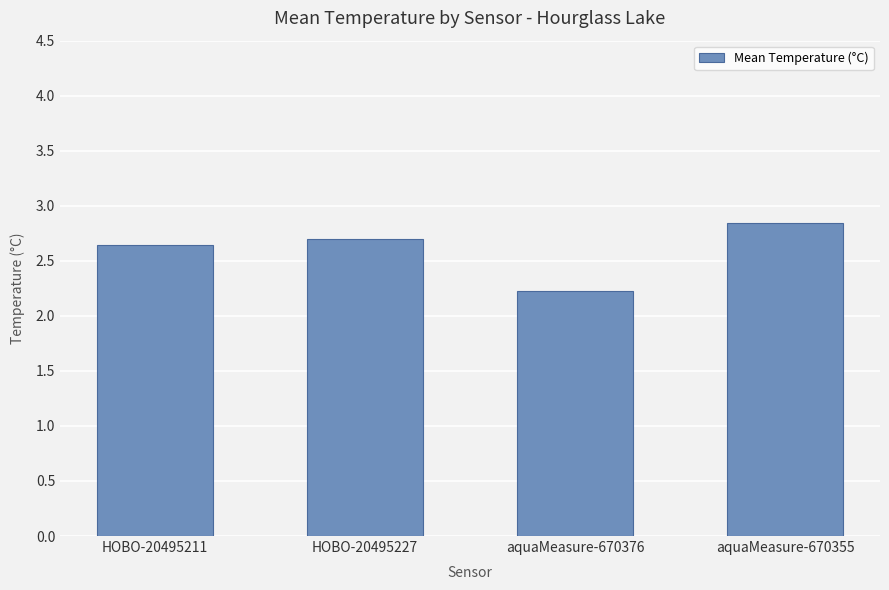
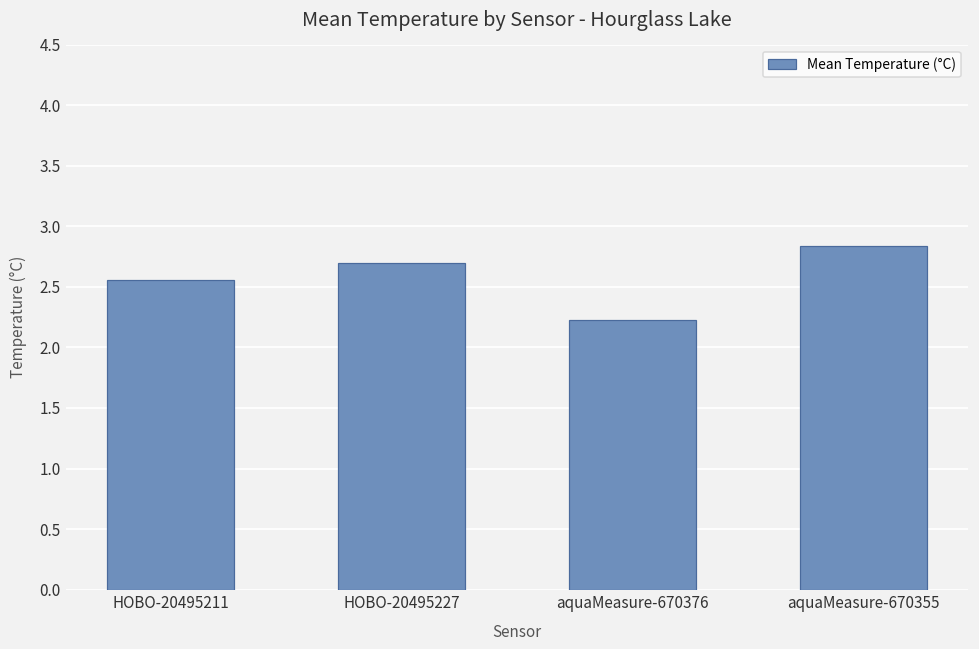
  {
-   "HOBO-20495211": 2.65,
+   "HOBO-20495211": 2.56,
    "HOBO-20495227": 2.70,
    "aquaMeasure-670376": 2.23,
    "aquaMeasure-670355": 2.84
  }
